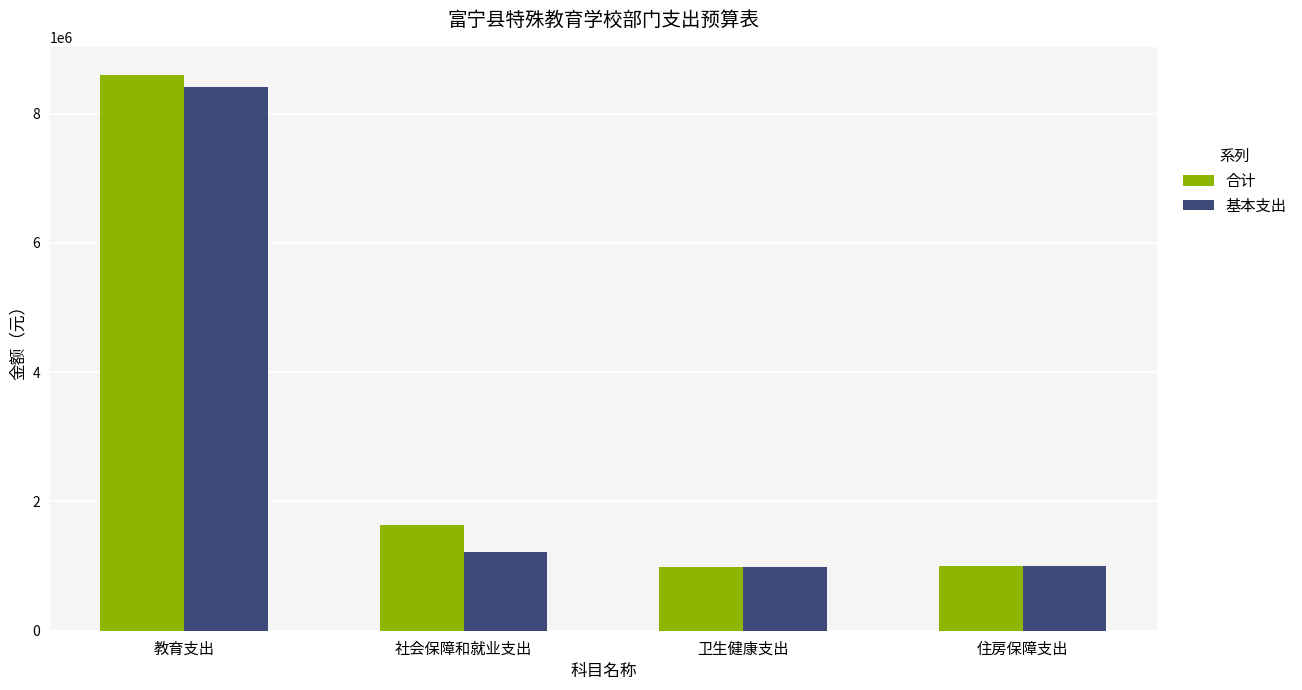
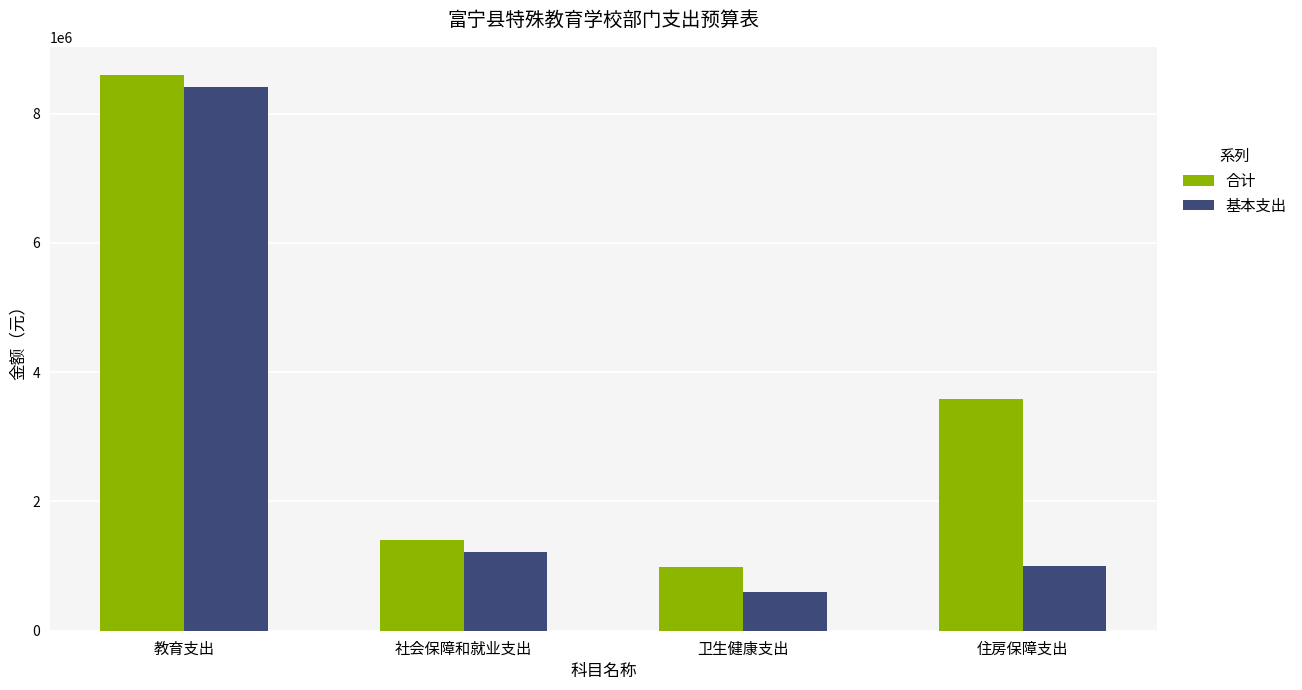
  {
    "合计": {
      "教育支出": 8600000,
-     "社会保障和就业支出": 1600000,
+     "社会保障和就业支出": 1400000,
      "卫生健康支出": 1000000,
-     "住房保障支出": 1000000
+     "住房保障支出": 3600000
    },
    "基本支出": {
      "教育支出": 8400000,
      "社会保障和就业支出": 1200000,
-     "卫生健康支出": 1000000,
+     "卫生健康支出": 600000,
      "住房保障支出": 1000000
    }
  }
